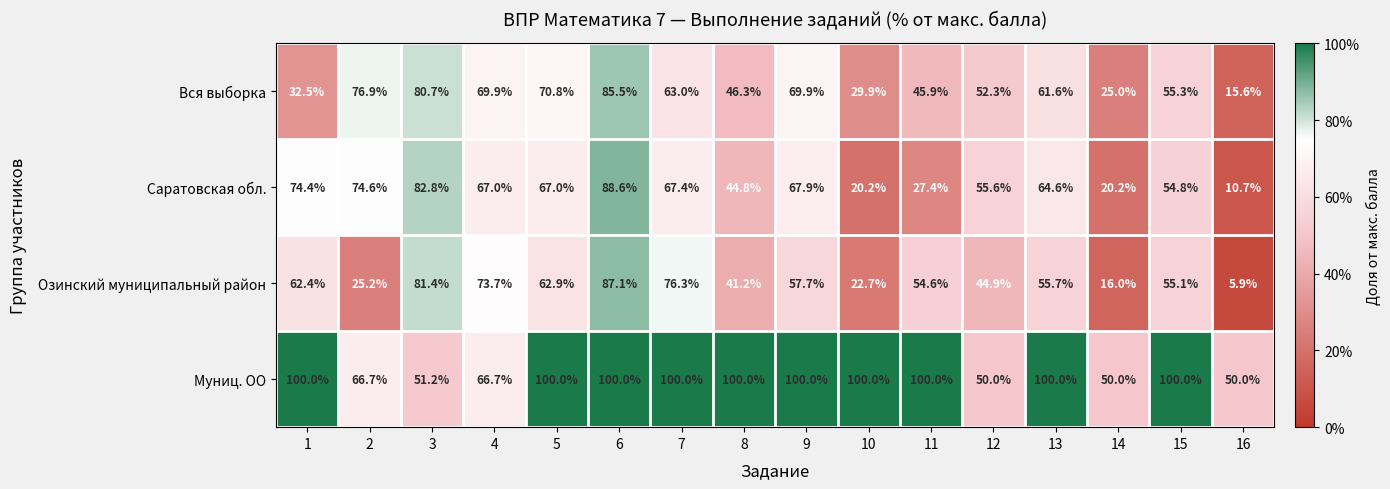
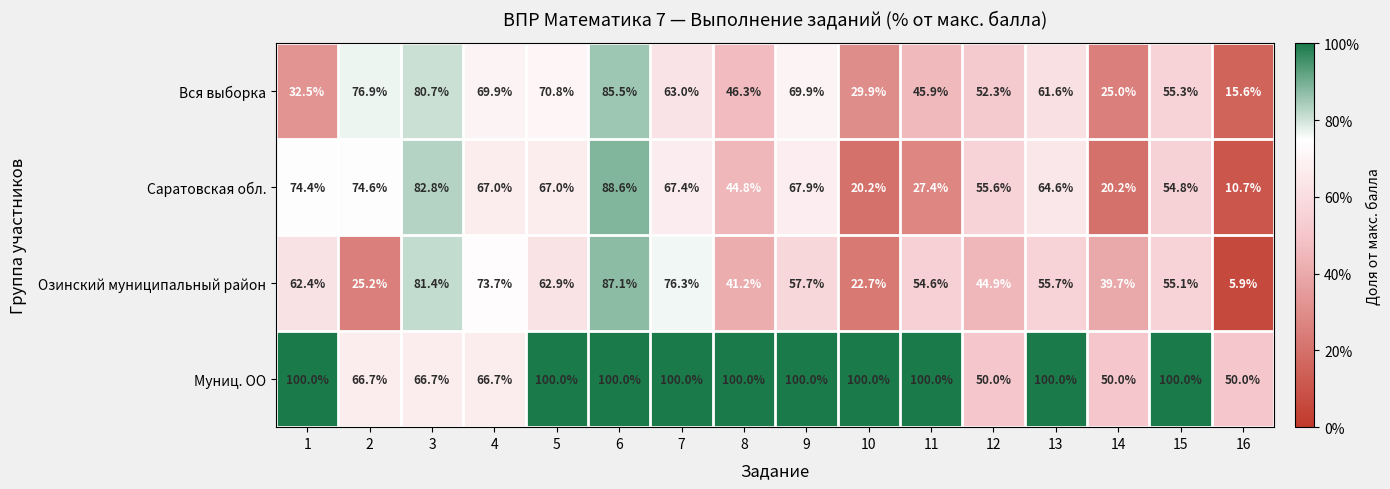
  {
    "Вся выборка": {
      "1": "32.5%",
      "2": "76.9%",
      "3": "80.7%",
      "4": "69.9%",
      "5": "70.8%",
      "6": "85.5%",
      "7": "63.0%",
      "8": "46.3%",
      "9": "69.9%",
      "10": "29.9%",
      "11": "45.9%",
      "12": "52.3%",
      "13": "61.6%",
      "14": "25.0%",
      "15": "55.3%",
      "16": "15.6%"
    },
    "Саратовская обл.": {
      "1": "74.4%",
      "2": "74.6%",
      "3": "82.8%",
      "4": "67.0%",
      "5": "67.0%",
      "6": "88.6%",
      "7": "67.4%",
      "8": "44.8%",
      "9": "67.9%",
      "10": "20.2%",
      "11": "27.4%",
      "12": "55.6%",
      "13": "64.6%",
      "14": "20.2%",
      "15": "54.8%",
      "16": "10.7%"
    },
    "Озинский муниципальный район": {
      "1": "62.4%",
      "2": "25.2%",
      "3": "81.4%",
      "4": "73.7%",
      "5": "62.9%",
      "6": "87.1%",
      "7": "76.3%",
      "8": "41.2%",
      "9": "57.7%",
      "10": "22.7%",
      "11": "54.6%",
      "12": "44.9%",
      "13": "55.7%",
-     "14": "16.0%",
+     "14": "39.7%",
      "15": "55.1%",
      "16": "5.9%"
    },
    "Муниц. ОО": {
      "1": "100.0%",
      "2": "66.7%",
-     "3": "51.2%",
+     "3": "66.7%",
      "4": "66.7%",
      "5": "100.0%",
      "6": "100.0%",
      "7": "100.0%",
      "8": "100.0%",
      "9": "100.0%",
      "10": "100.0%",
      "11": "100.0%",
      "12": "50.0%",
      "13": "100.0%",
      "14": "50.0%",
      "15": "100.0%",
      "16": "50.0%"
    }
  }
